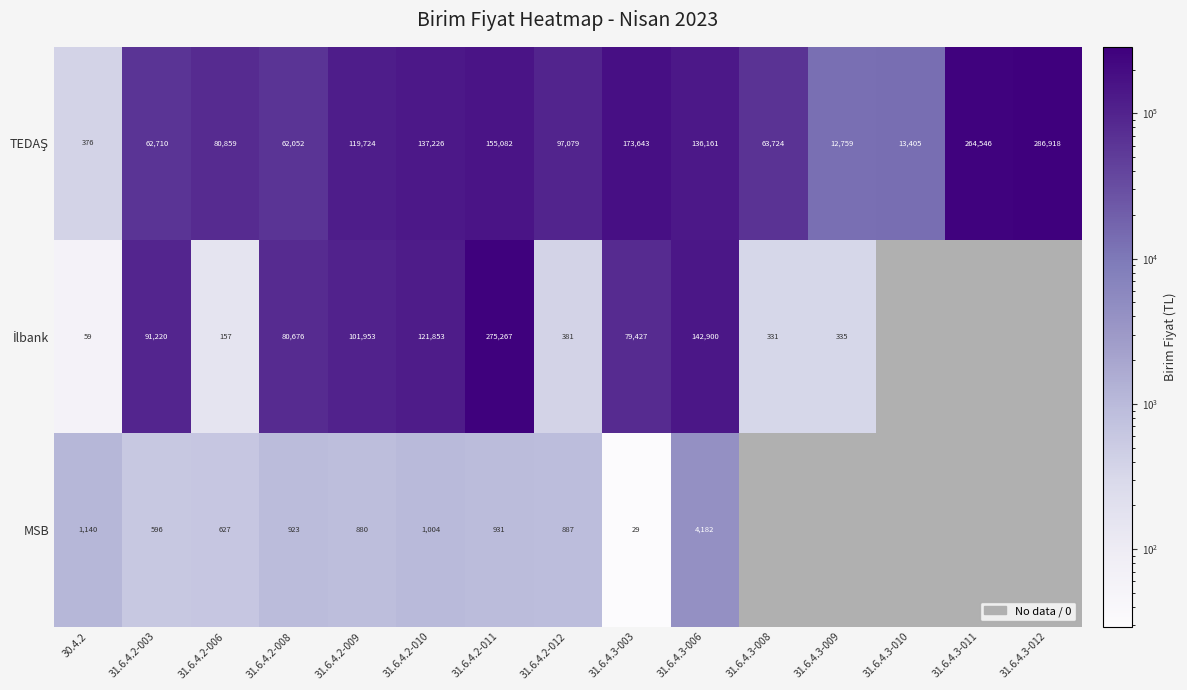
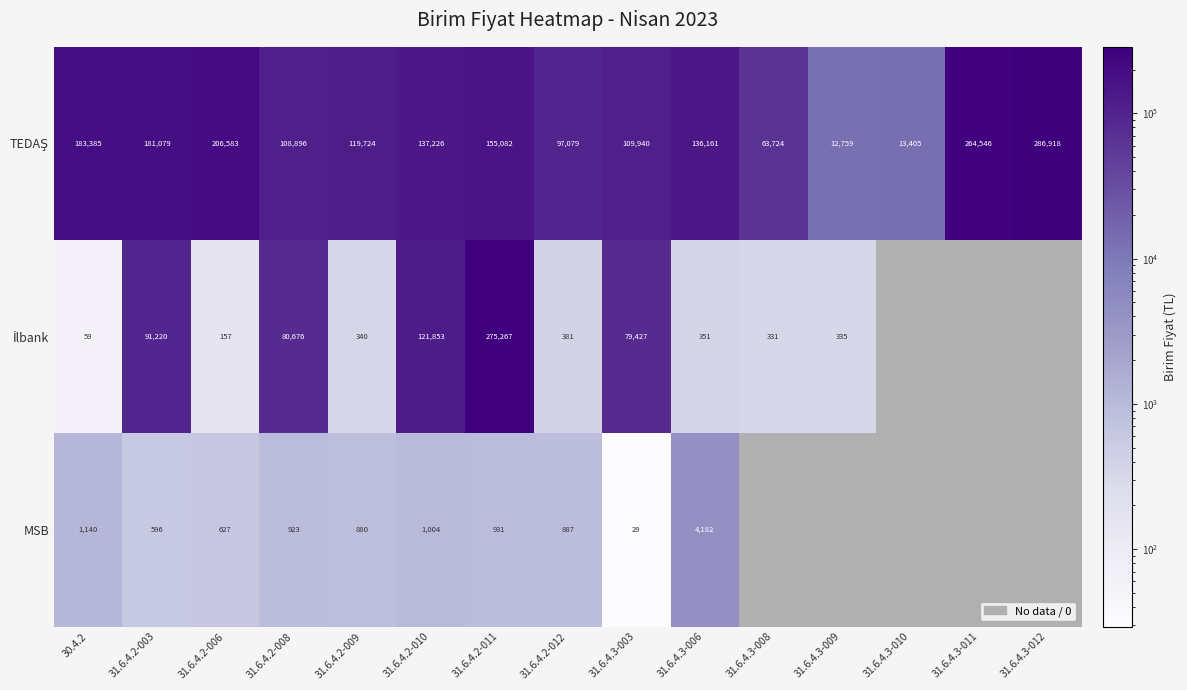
  {
    "TEDAŞ": {
-     "30.4.2": "376",
-     "31.6.4.2-003": "62,710",
-     "31.6.4.2-006": "80,859",
-     "31.6.4.2-008": "62,052",
+     "30.4.2": "183,385",
+     "31.6.4.2-003": "181,079",
+     "31.6.4.2-006": "206,583",
+     "31.6.4.2-008": "108,896",
      "31.6.4.2-009": "119,724",
      "31.6.4.2-010": "137,226",
      "31.6.4.2-011": "155,082",
      "31.6.4.2-012": "97,079",
-     "31.6.4.3-003": "173,643",
+     "31.6.4.3-003": "109,940",
      "31.6.4.3-006": "136,161",
      "31.6.4.3-008": "63,724",
      "31.6.4.3-009": "12,759",
      "31.6.4.3-010": "13,405",
      "31.6.4.3-011": "264,546",
      "31.6.4.3-012": "286,918"
    },
    "İlbank": {
      "30.4.2": "59",
      "31.6.4.2-003": "91,220",
      "31.6.4.2-006": "157",
      "31.6.4.2-008": "80,676",
-     "31.6.4.2-009": "101,953",
+     "31.6.4.2-009": "340",
      "31.6.4.2-010": "121,853",
      "31.6.4.2-011": "275,267",
      "31.6.4.2-012": "381",
      "31.6.4.3-003": "79,427",
-     "31.6.4.3-006": "142,900",
+     "31.6.4.3-006": "351",
      "31.6.4.3-008": "331",
      "31.6.4.3-009": "335"
    },
    "MSB": {
      "30.4.2": "1,140",
      "31.6.4.2-003": "596",
      "31.6.4.2-006": "627",
      "31.6.4.2-008": "923",
      "31.6.4.2-009": "880",
      "31.6.4.2-010": "1,004",
      "31.6.4.2-011": "931",
      "31.6.4.2-012": "887",
      "31.6.4.3-003": "29",
      "31.6.4.3-006": "4,182"
    }
  }
